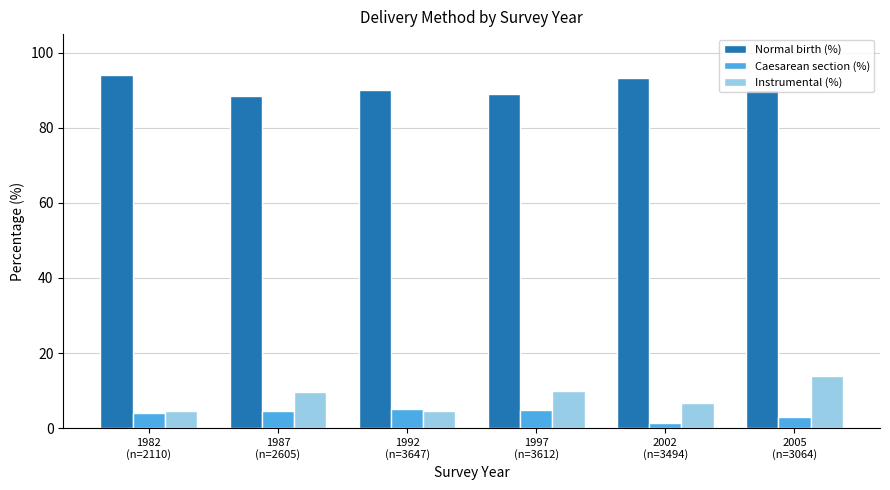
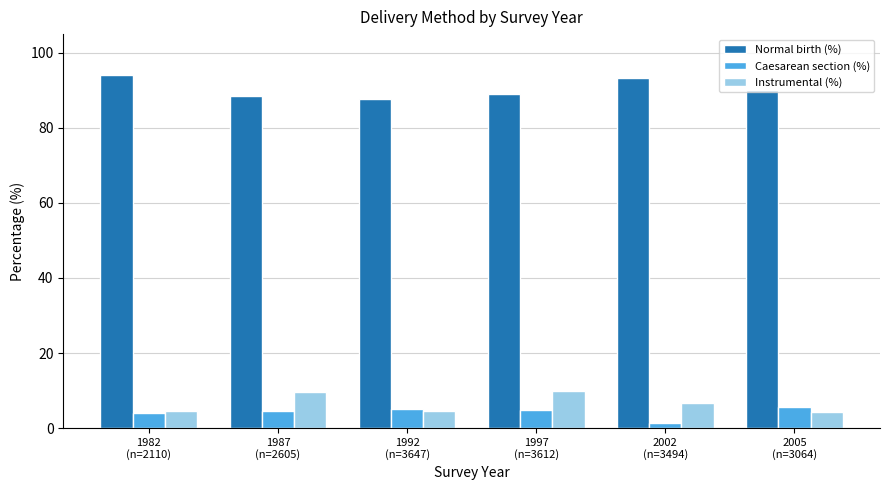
  {
    "Normal birth (%)": {
      "1982 (n=2110)": 94,
      "1987 (n=2605)": 88,
-     "1992 (n=3647)": 90,
+     "1992 (n=3647)": 88,
      "1997 (n=3612)": 89,
      "2002 (n=3494)": 93
    },
    "Caesarean section (%)": {
      "1982 (n=2110)": 4,
      "1987 (n=2605)": 5,
      "1992 (n=3647)": 5,
      "1997 (n=3612)": 5,
      "2002 (n=3494)": 1,
-     "2005 (n=3064)": 3
+     "2005 (n=3064)": 6
    },
    "Instrumental (%)": {
      "1982 (n=2110)": 5,
      "1987 (n=2605)": 10,
      "1992 (n=3647)": 5,
      "1997 (n=3612)": 10,
      "2002 (n=3494)": 7,
-     "2005 (n=3064)": 14
+     "2005 (n=3064)": 4
    }
  }
